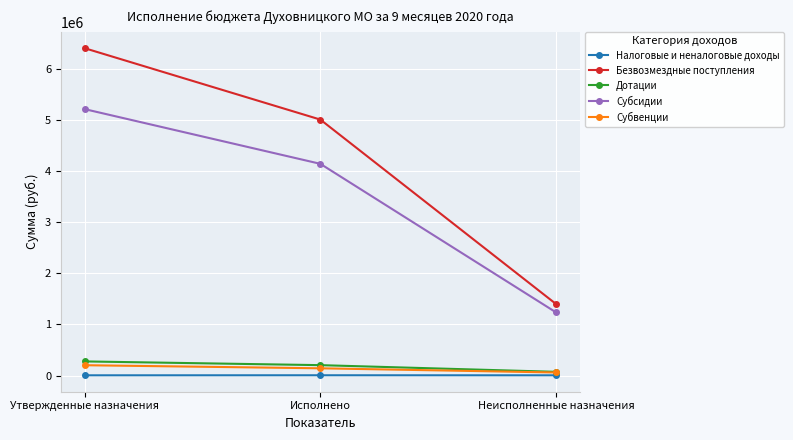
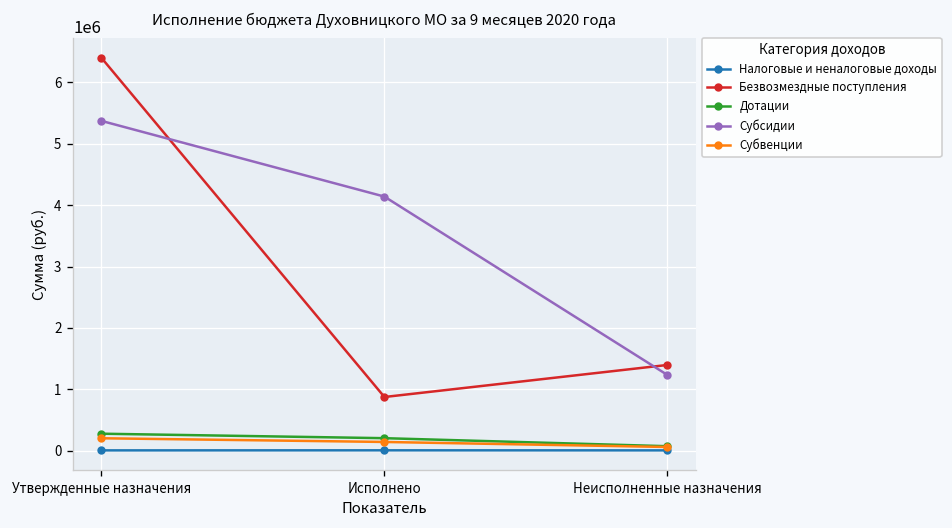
  {
    "Налоговые и неналоговые доходы": {
      "Утвержденные назначения": 0,
      "Исполнено": 0,
      "Неисполненные назначения": 0
    },
    "Безвозмездные поступления": {
      "Утвержденные назначения": 6400000,
-     "Исполнено": 5000000,
+     "Исполнено": 900000,
      "Неисполненные назначения": 1400000
    },
    "Дотации": {
      "Утвержденные назначения": 300000,
      "Исполнено": 200000
    },
    "Субсидии": {
-     "Утвержденные назначения": 5200000,
+     "Утвержденные назначения": 5400000,
      "Исполнено": 4100000,
      "Неисполненные назначения": 1200000
    },
    "Субвенции": {
      "Утвержденные назначения": 200000,
      "Исполнено": 100000
    }
  }
